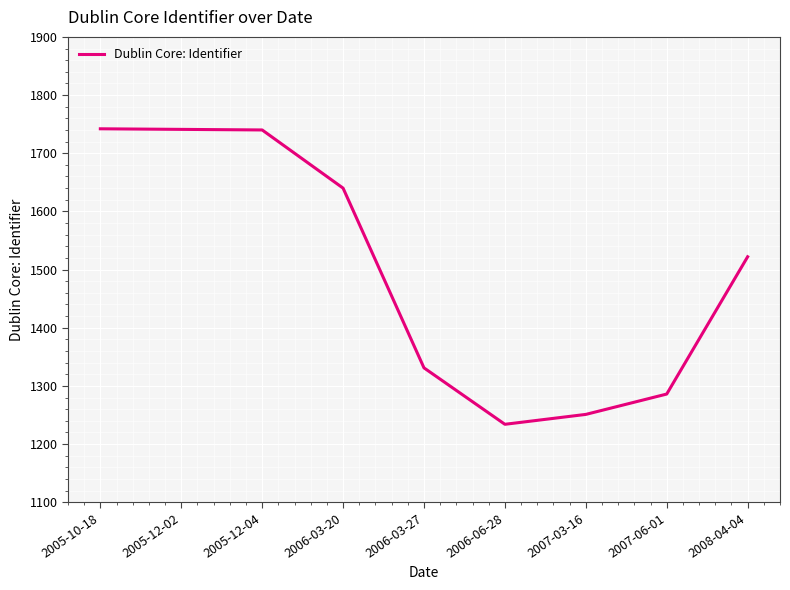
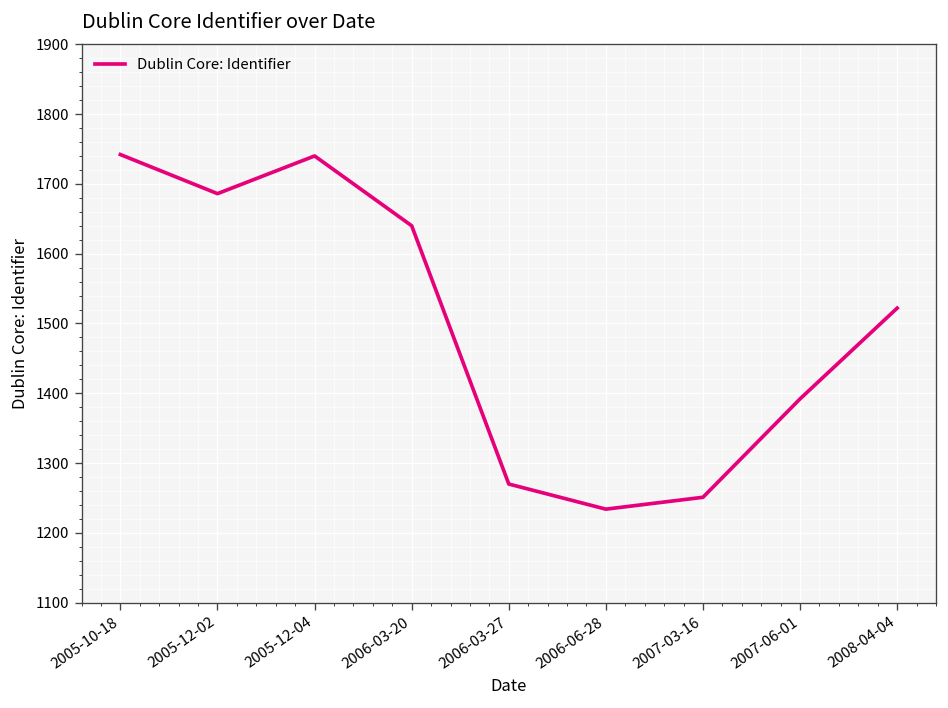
  {
    "2005-10-18": 1740,
-   "2005-12-02": 1740,
+   "2005-12-02": 1690,
    "2005-12-04": 1740,
    "2006-03-20": 1640,
-   "2006-03-27": 1330,
+   "2006-03-27": 1270,
    "2006-06-28": 1230,
    "2007-03-16": 1250,
-   "2007-06-01": 1290,
+   "2007-06-01": 1390,
    "2008-04-04": 1520
  }
